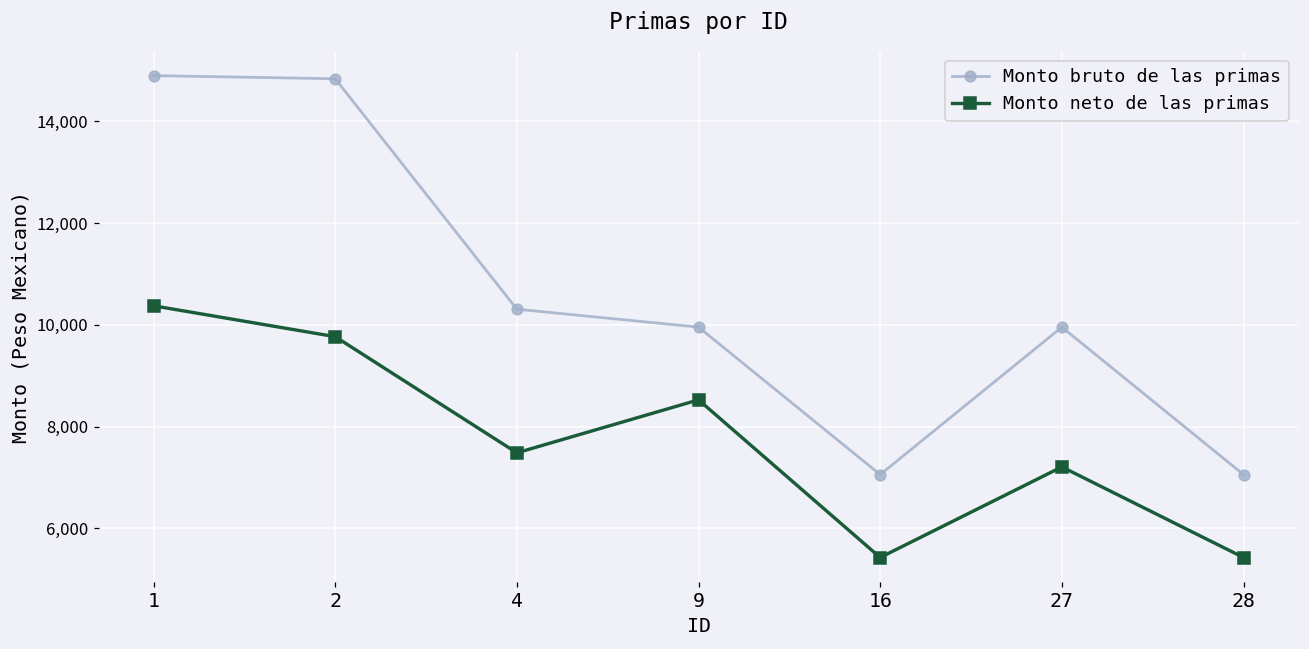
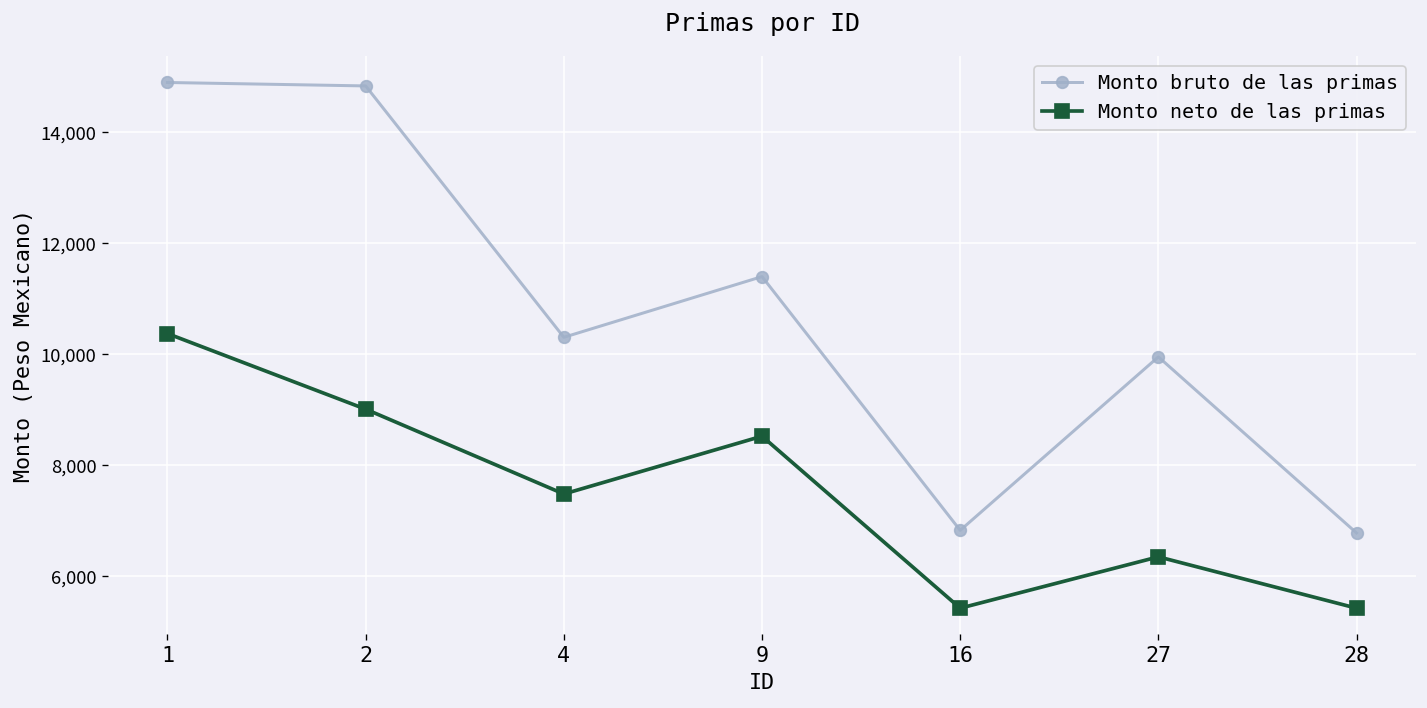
  {
    "Monto bruto de las primas": {
      "1": "14,900",
      "2": "14,800",
      "4": "10,300",
-     "9": "10,000",
-     "16": "7,100",
+     "9": "11,400",
+     "16": "6,800",
      "27": "10,000",
-     "28": "7,100"
+     "28": "6,800"
    },
    "Monto neto de las primas": {
      "1": "10,400",
-     "2": "9,800",
+     "2": "9,000",
      "4": "7,500",
      "9": "8,500",
      "16": "5,400",
-     "27": "7,200",
+     "27": "6,400",
      "28": "5,400"
    }
  }
